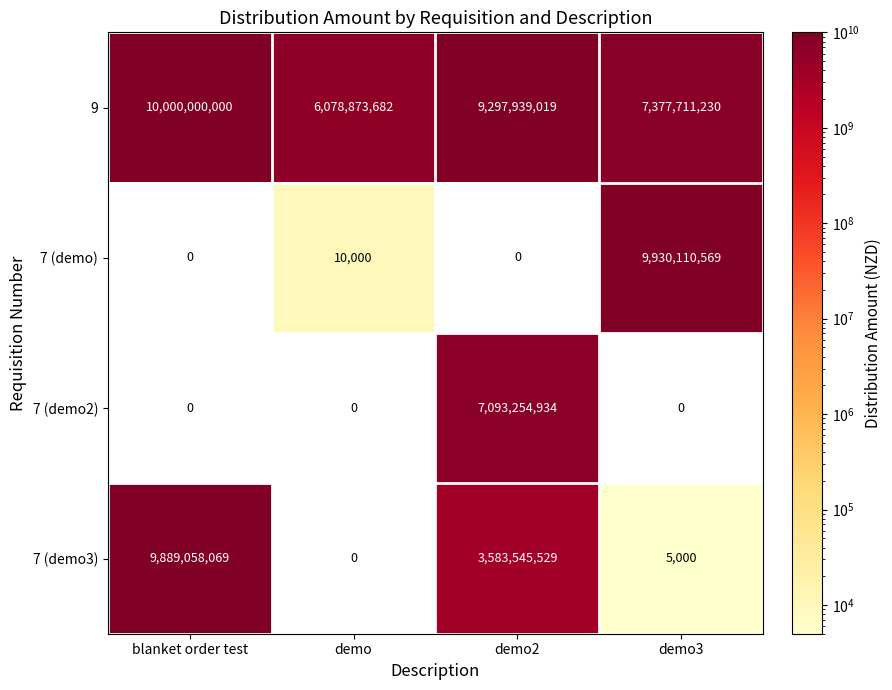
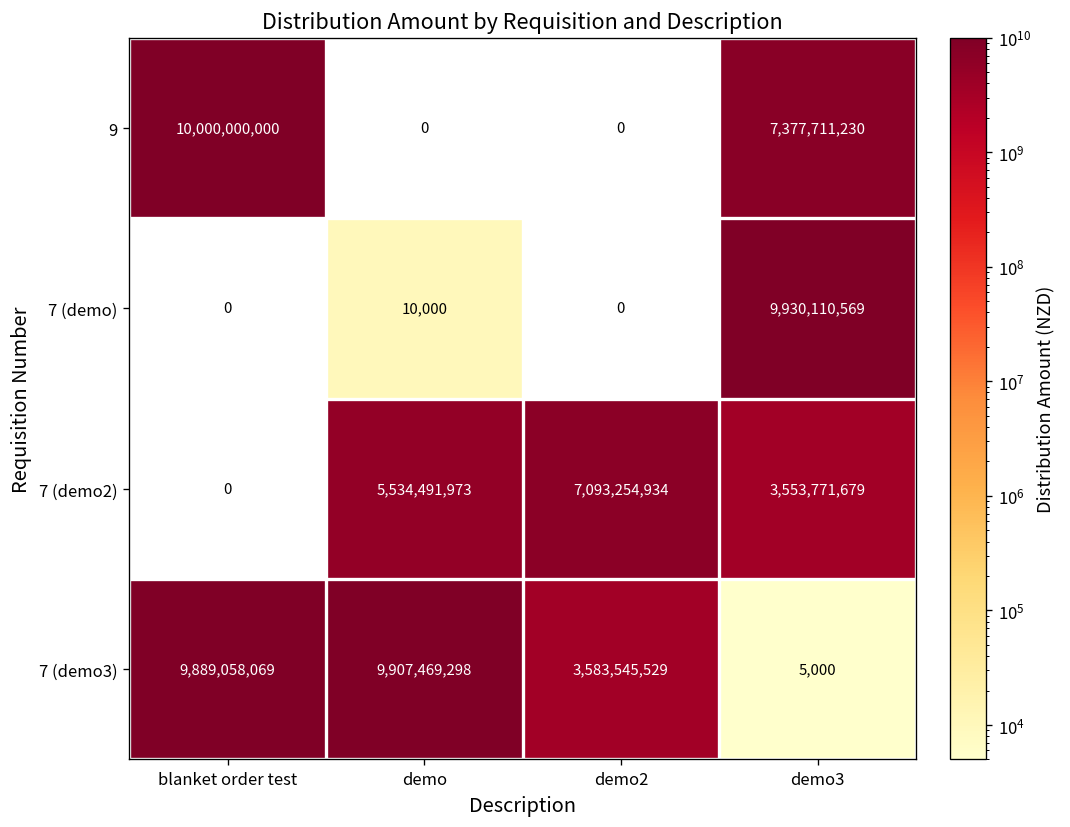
  {
    "9": {
      "blanket order test": "10,000,000,000",
-     "demo": "6,078,873,682",
-     "demo2": "9,297,939,019",
+     "demo": "0",
+     "demo2": "0",
      "demo3": "7,377,711,230"
    },
    "7 (demo)": {
      "blanket order test": "0",
      "demo": "10,000",
      "demo2": "0",
      "demo3": "9,930,110,569"
    },
    "7 (demo2)": {
      "blanket order test": "0",
-     "demo": "0",
+     "demo": "5,534,491,973",
      "demo2": "7,093,254,934",
-     "demo3": "0"
+     "demo3": "3,553,771,679"
    },
    "7 (demo3)": {
      "blanket order test": "9,889,058,069",
-     "demo": "0",
+     "demo": "9,907,469,298",
      "demo2": "3,583,545,529",
      "demo3": "5,000"
    }
  }
